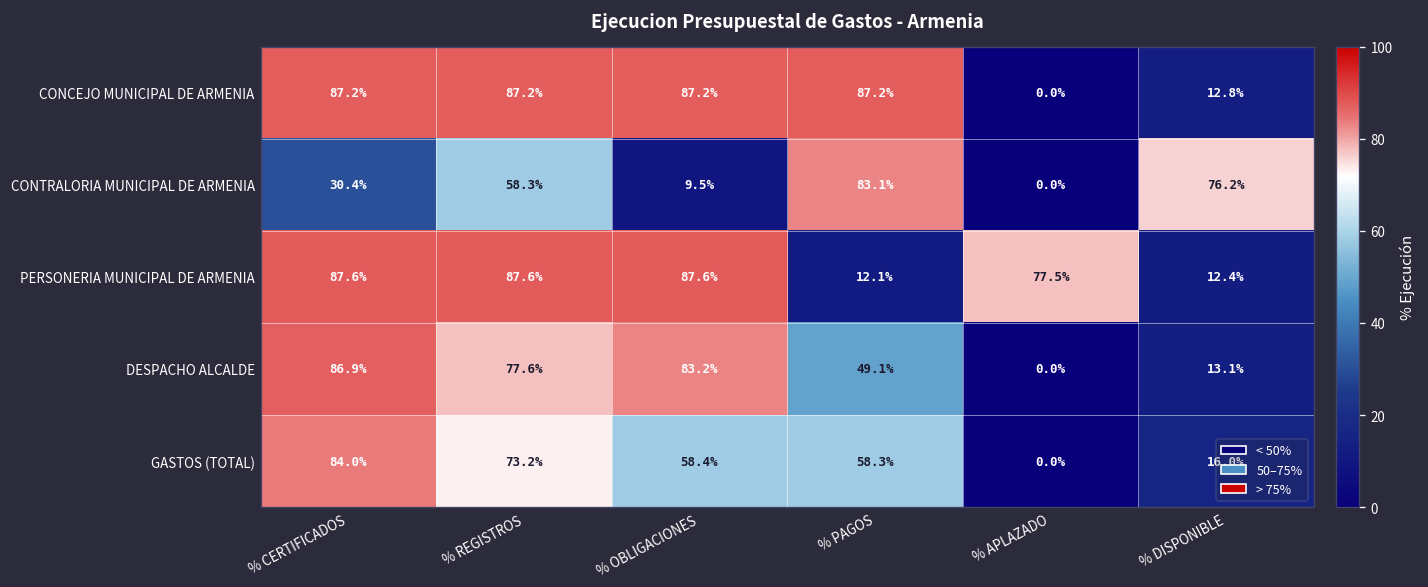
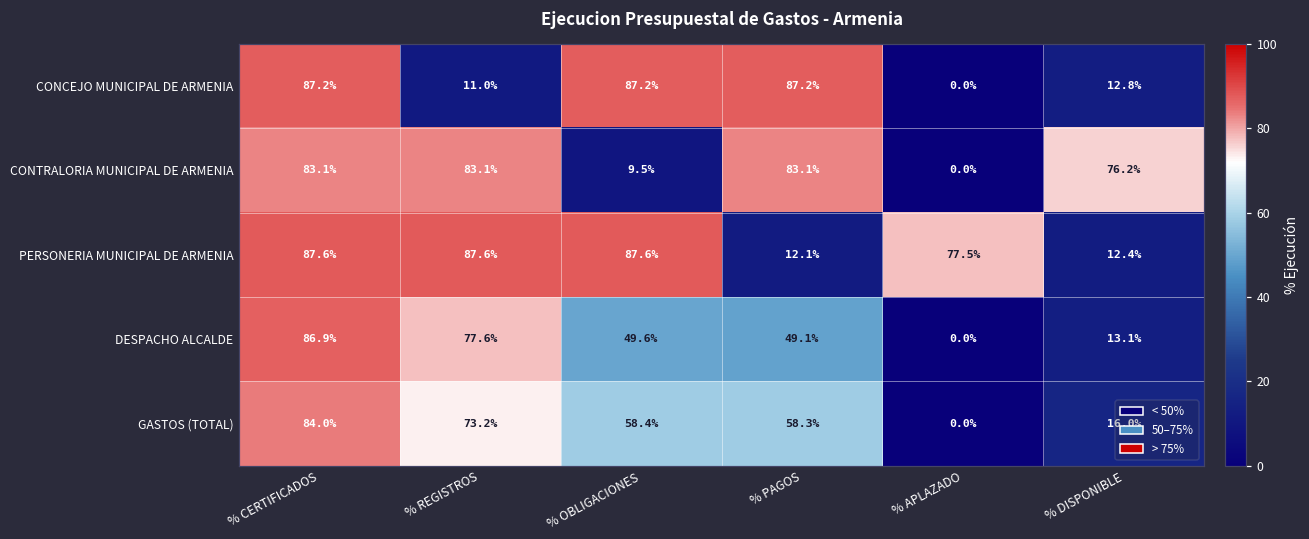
  {
    "CONCEJO MUNICIPAL DE ARMENIA": {
      "% CERTIFICADOS": "87.2%",
-     "% REGISTROS": "87.2%",
+     "% REGISTROS": "11.0%",
      "% OBLIGACIONES": "87.2%",
      "% PAGOS": "87.2%",
      "% APLAZADO": "0.0%",
      "% DISPONIBLE": "12.8%"
    },
    "CONTRALORIA MUNICIPAL DE ARMENIA": {
-     "% CERTIFICADOS": "30.4%",
-     "% REGISTROS": "58.3%",
+     "% CERTIFICADOS": "83.1%",
+     "% REGISTROS": "83.1%",
      "% OBLIGACIONES": "9.5%",
      "% PAGOS": "83.1%",
      "% APLAZADO": "0.0%",
      "% DISPONIBLE": "76.2%"
    },
    "PERSONERIA MUNICIPAL DE ARMENIA": {
      "% CERTIFICADOS": "87.6%",
      "% REGISTROS": "87.6%",
      "% OBLIGACIONES": "87.6%",
      "% PAGOS": "12.1%",
      "% APLAZADO": "77.5%",
      "% DISPONIBLE": "12.4%"
    },
    "DESPACHO ALCALDE": {
      "% CERTIFICADOS": "86.9%",
      "% REGISTROS": "77.6%",
-     "% OBLIGACIONES": "83.2%",
+     "% OBLIGACIONES": "49.6%",
      "% PAGOS": "49.1%",
      "% APLAZADO": "0.0%",
      "% DISPONIBLE": "13.1%"
    },
    "GASTOS (TOTAL)": {
      "% CERTIFICADOS": "84.0%",
      "% REGISTROS": "73.2%",
      "% OBLIGACIONES": "58.4%",
      "% PAGOS": "58.3%",
      "% APLAZADO": "0.0%"
    }
  }
